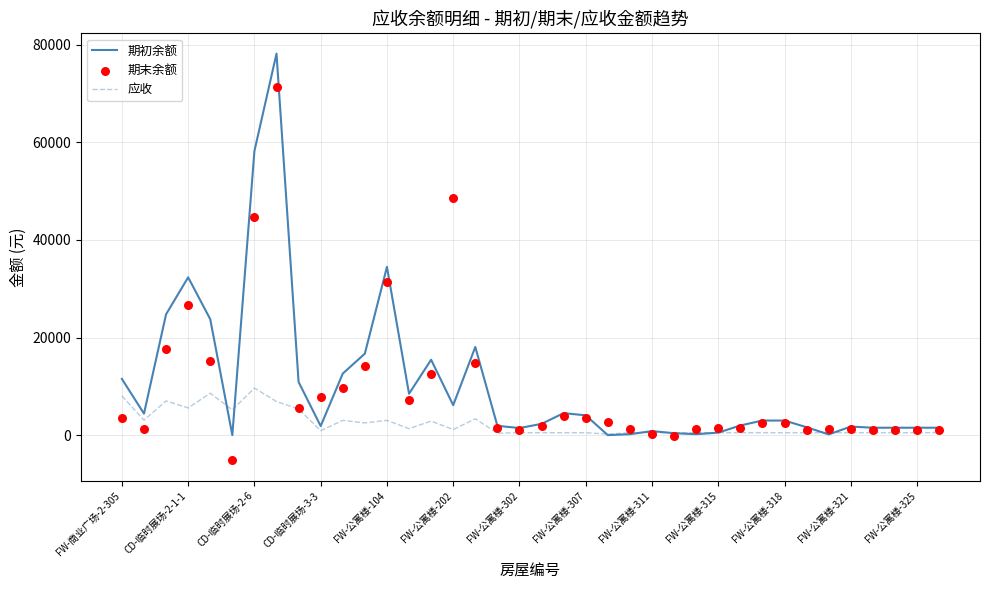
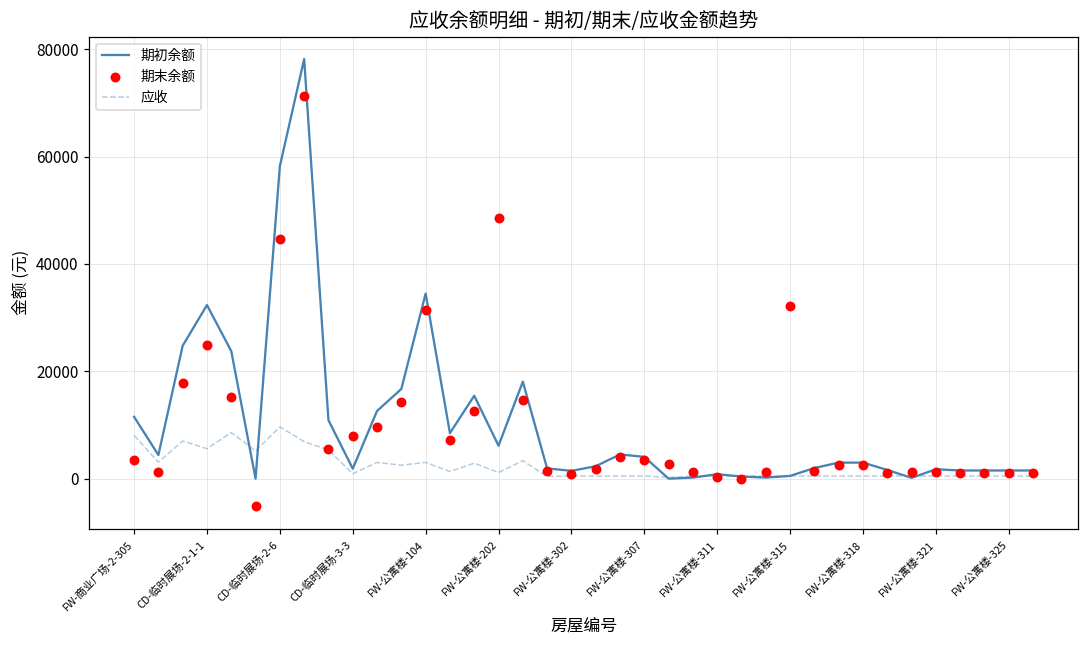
  {
    "期末余额": {
-     "CD-临时展场-2-1-1": 27000,
-     "FW-公寓楼-315": 2000
+     "CD-临时展场-2-1-1": 25000,
+     "FW-公寓楼-315": 32000
    }
  }
